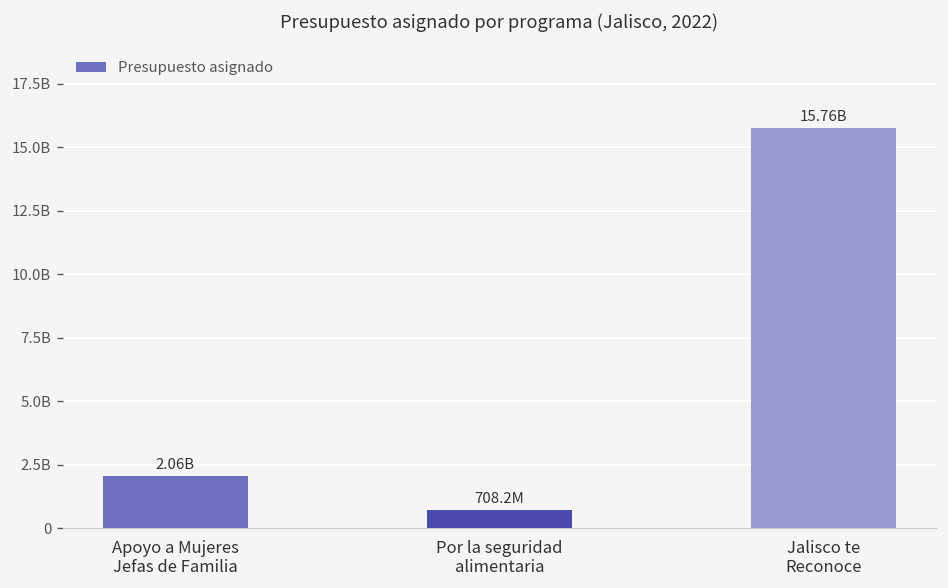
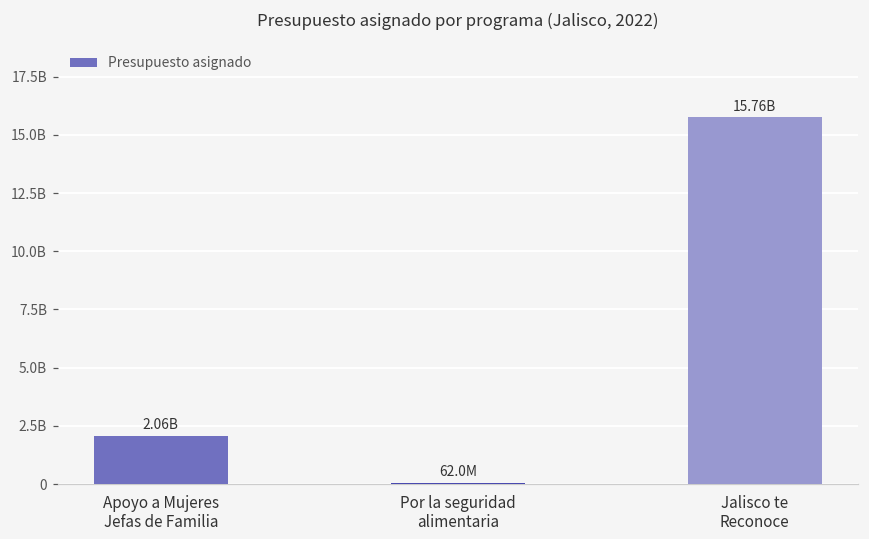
  {
    "Apoyo a Mujeres Jefas de Familia": "2.06B",
-   "Por la seguridad alimentaria": "708.2M",
+   "Por la seguridad alimentaria": "62.0M",
    "Jalisco te Reconoce": "15.76B"
  }
